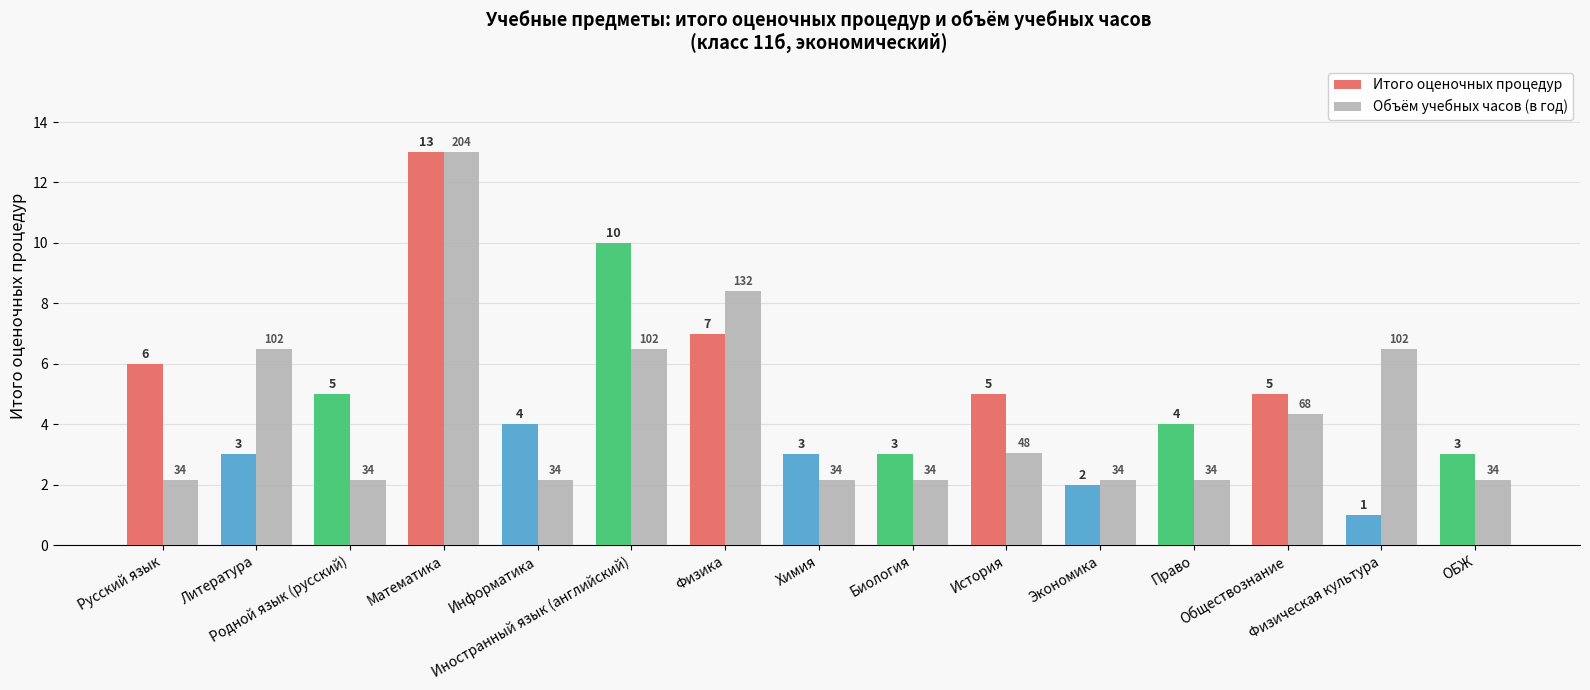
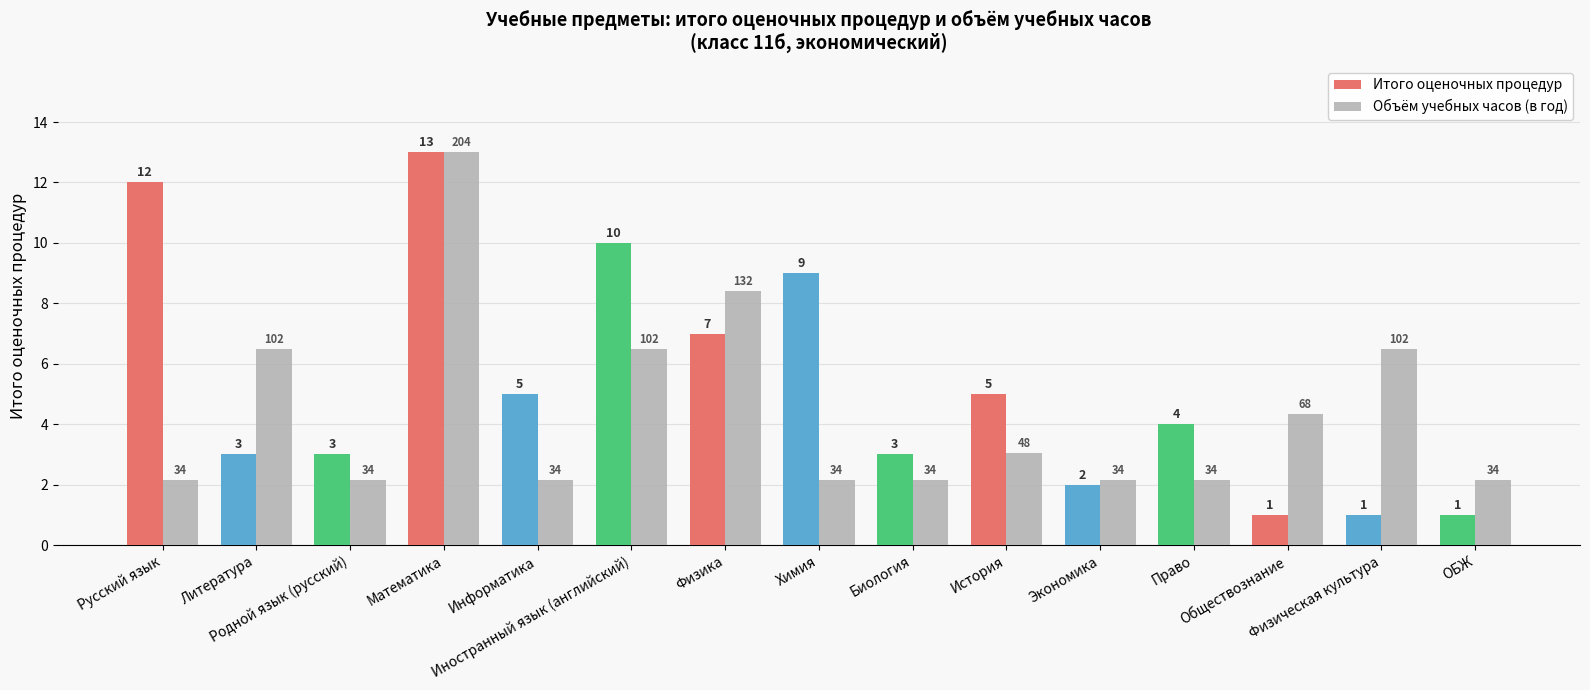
  {
    "Итого оценочных процедур": {
-     "Русский язык": 6,
+     "Русский язык": 12,
      "Литература": 3,
-     "Родной язык (русский)": 5,
+     "Родной язык (русский)": 3,
      "Математика": 13,
-     "Информатика": 4,
+     "Информатика": 5,
      "Иностранный язык (английский)": 10,
      "Физика": 7,
-     "Химия": 3,
+     "Химия": 9,
      "Биология": 3,
      "История": 5,
      "Экономика": 2,
      "Право": 4,
-     "Обществознание": 5,
+     "Обществознание": 1,
      "Физическая культура": 1,
-     "ОБЖ": 3
+     "ОБЖ": 1
    }
  }
